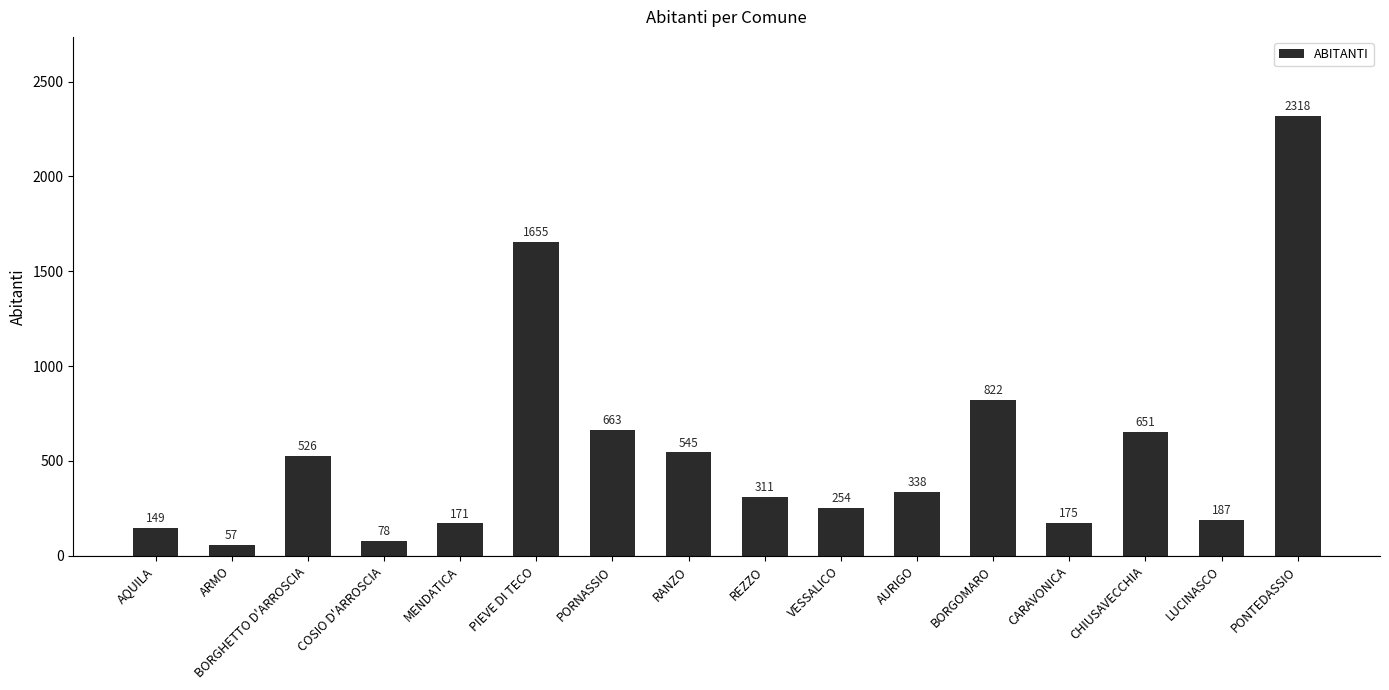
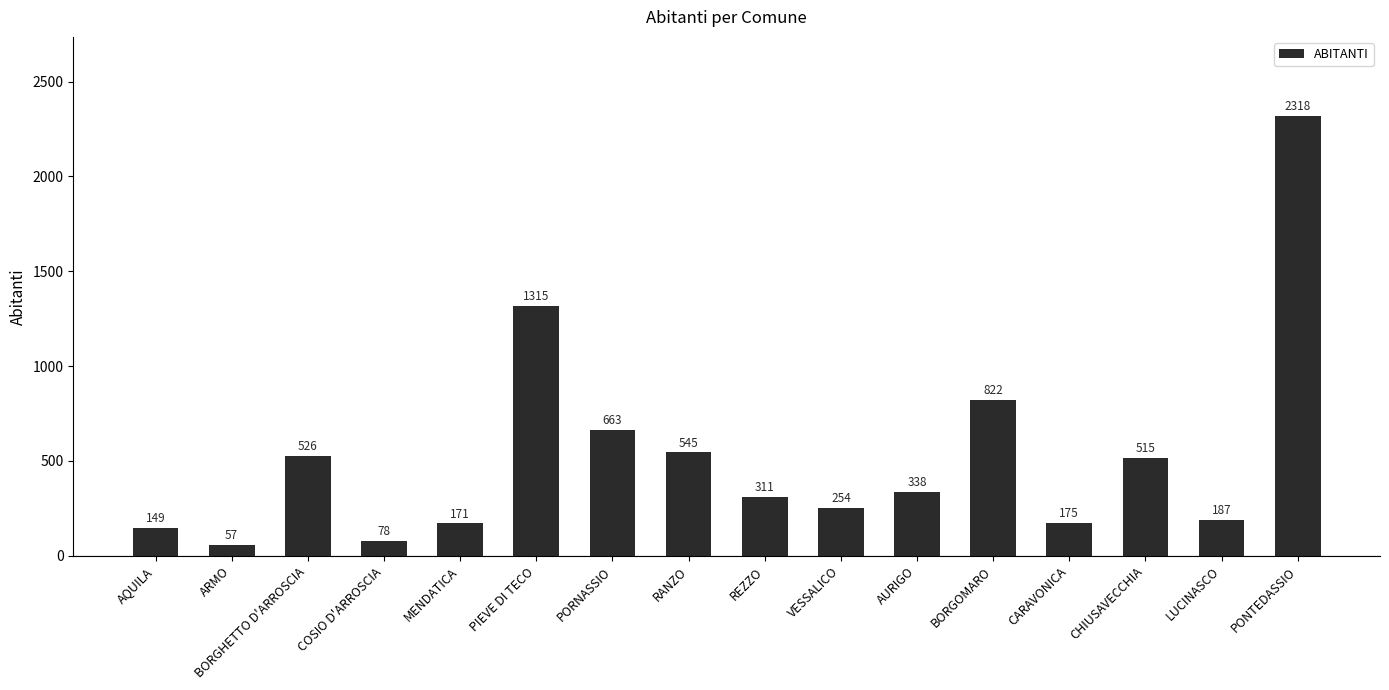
  {
    "AQUILA": 149,
    "ARMO": 57,
    "BORGHETTO D'ARROSCIA": 526,
    "COSIO D'ARROSCIA": 78,
    "MENDATICA": 171,
-   "PIEVE DI TECO": 1655,
+   "PIEVE DI TECO": 1315,
    "PORNASSIO": 663,
    "RANZO": 545,
    "REZZO": 311,
    "VESSALICO": 254,
    "AURIGO": 338,
    "BORGOMARO": 822,
    "CARAVONICA": 175,
-   "CHIUSAVECCHIA": 651,
+   "CHIUSAVECCHIA": 515,
    "LUCINASCO": 187,
    "PONTEDASSIO": 2318
  }
